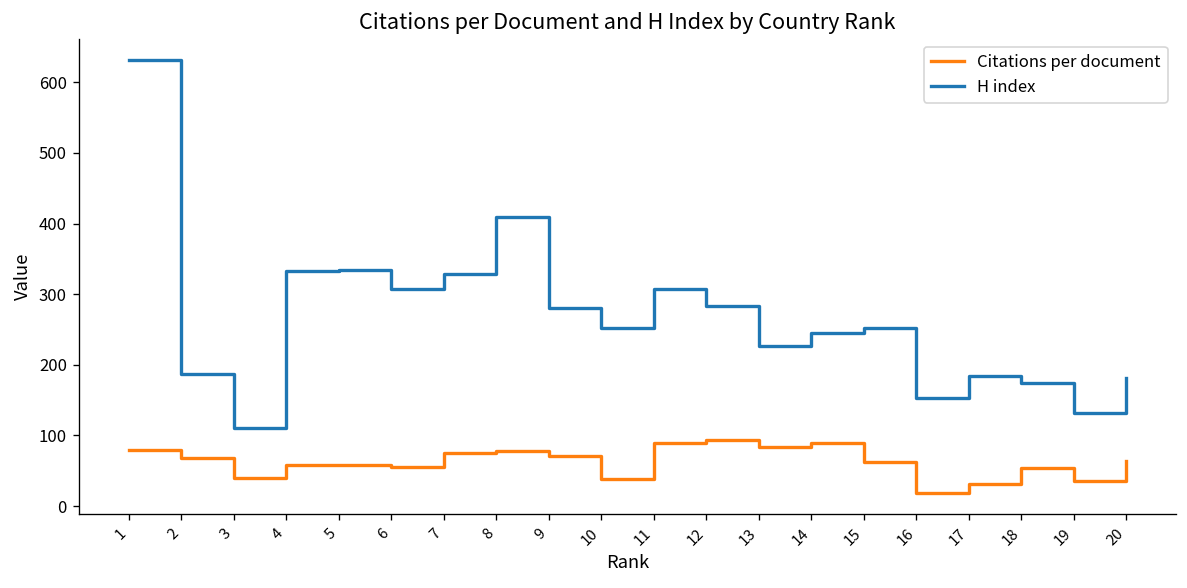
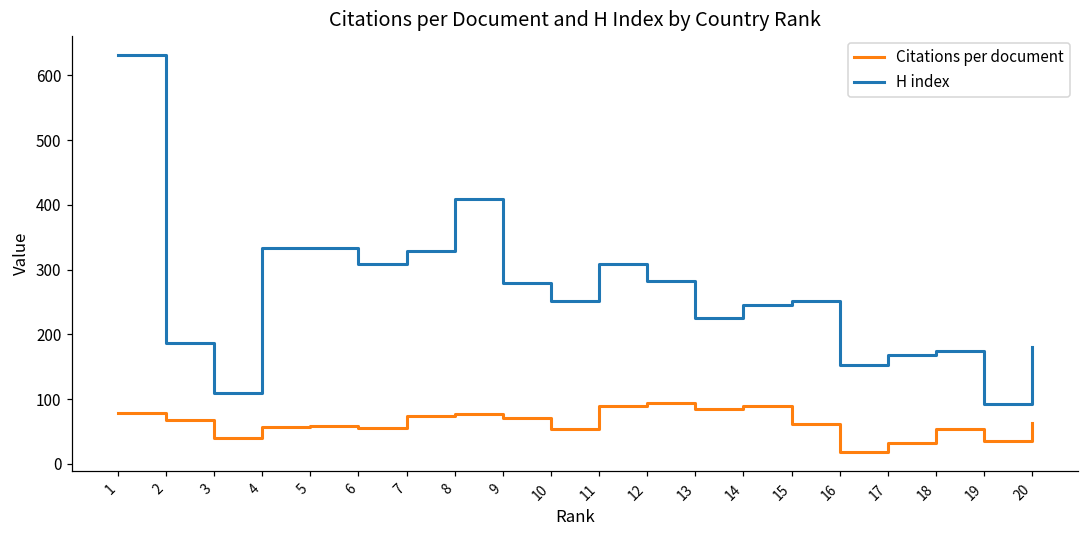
  {
    "Citations per document": {
      "1": 80,
      "2": 70,
      "3": 40,
      "4": 60,
      "5": 60,
      "6": 60,
      "7": 70,
      "8": 80,
      "9": 70,
-     "10": 40,
+     "10": 50,
      "11": 90,
      "12": 90,
      "13": 80,
      "14": 90,
      "15": 60,
      "16": 20,
      "17": 30,
      "18": 50,
      "19": 40,
      "20": 60
    },
    "H index": {
      "1": 630,
      "2": 190,
      "3": 110,
      "4": 330,
      "5": 330,
      "6": 310,
      "7": 330,
      "8": 410,
      "9": 280,
      "10": 250,
      "11": 310,
      "12": 280,
      "13": 230,
      "14": 250,
      "15": 250,
      "16": 150,
-     "17": 180,
+     "17": 170,
      "18": 170,
-     "19": 130,
+     "19": 90,
      "20": 180
    }
  }
